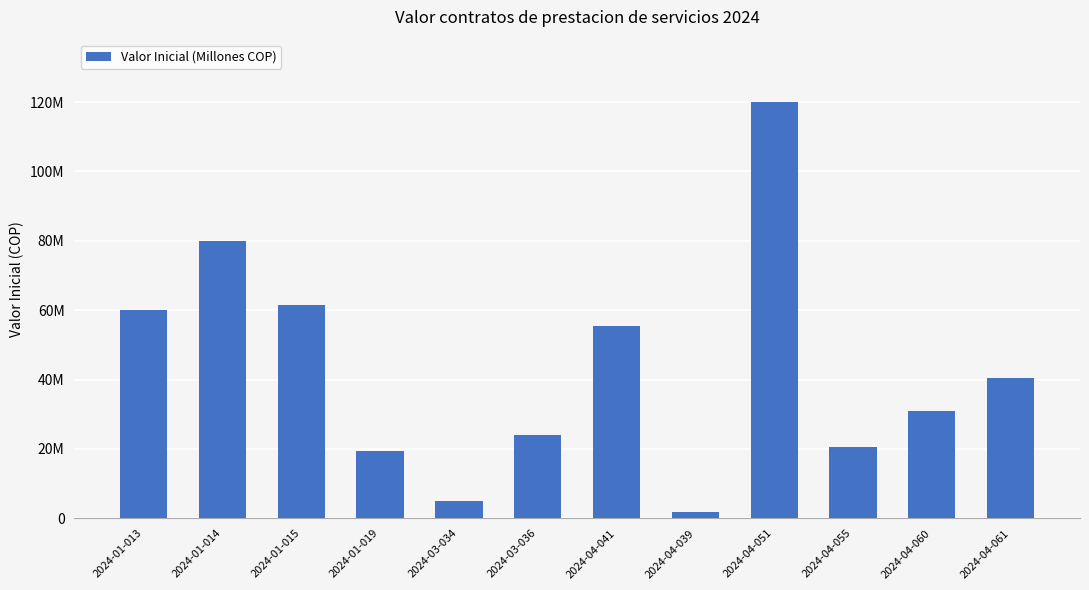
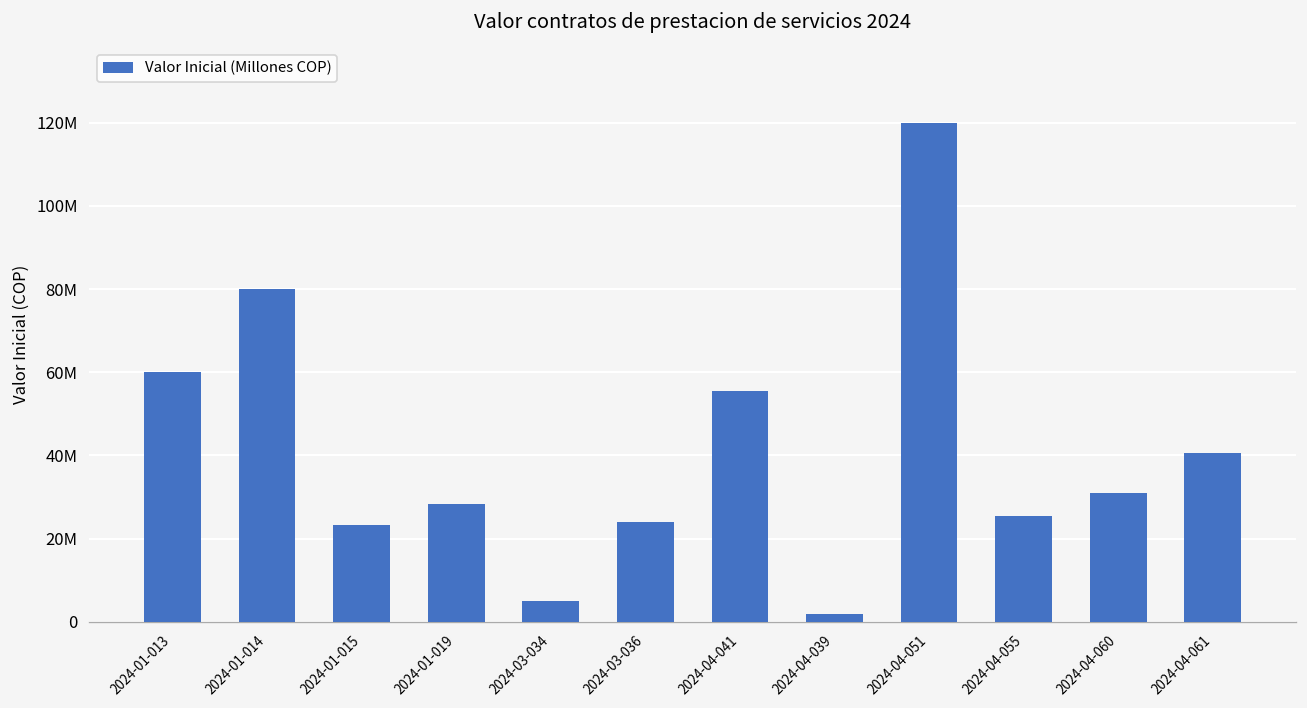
  {
    "2024-01-013": 60000000,
    "2024-01-014": 80000000,
-   "2024-01-015": 62000000,
-   "2024-01-019": 20000000,
+   "2024-01-015": 23000000,
+   "2024-01-019": 28000000,
    "2024-03-034": 5000000,
    "2024-03-036": 24000000,
    "2024-04-041": 56000000,
    "2024-04-039": 2000000,
    "2024-04-051": 120000000,
-   "2024-04-055": 20000000,
+   "2024-04-055": 26000000,
    "2024-04-060": 31000000,
    "2024-04-061": 41000000
  }
